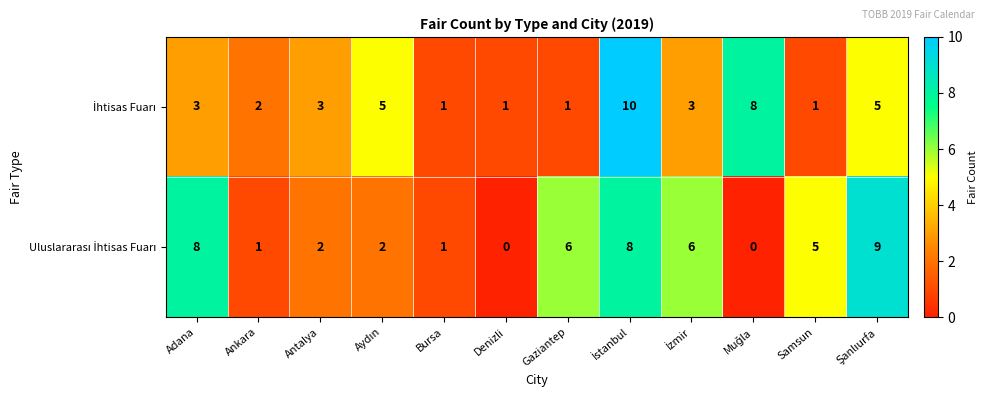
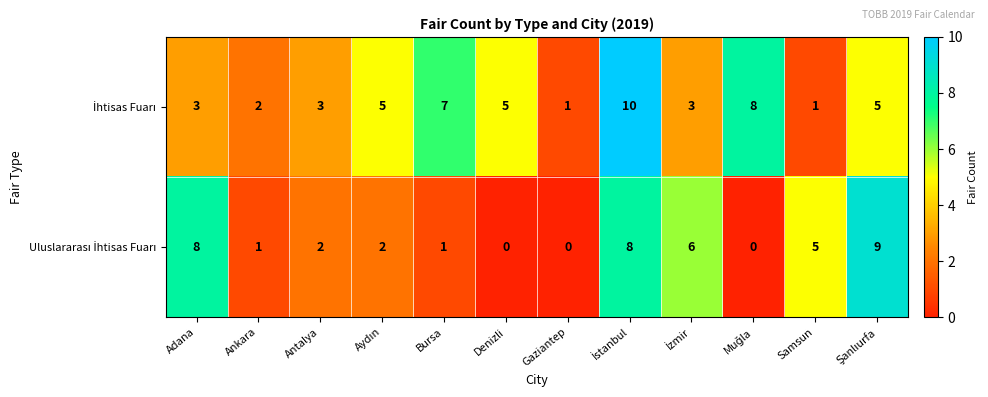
  {
    "İhtisas Fuarı": {
      "Adana": 3,
      "Ankara": 2,
      "Antalya": 3,
      "Aydın": 5,
-     "Bursa": 1,
-     "Denizli": 1,
+     "Bursa": 7,
+     "Denizli": 5,
      "Gaziantep": 1,
      "İstanbul": 10,
      "İzmir": 3,
      "Muğla": 8,
      "Samsun": 1,
      "Şanlıurfa": 5
    },
    "Uluslararası İhtisas Fuarı": {
      "Adana": 8,
      "Ankara": 1,
      "Antalya": 2,
      "Aydın": 2,
      "Bursa": 1,
      "Denizli": 0,
-     "Gaziantep": 6,
+     "Gaziantep": 0,
      "İstanbul": 8,
      "İzmir": 6,
      "Muğla": 0,
      "Samsun": 5,
      "Şanlıurfa": 9
    }
  }
